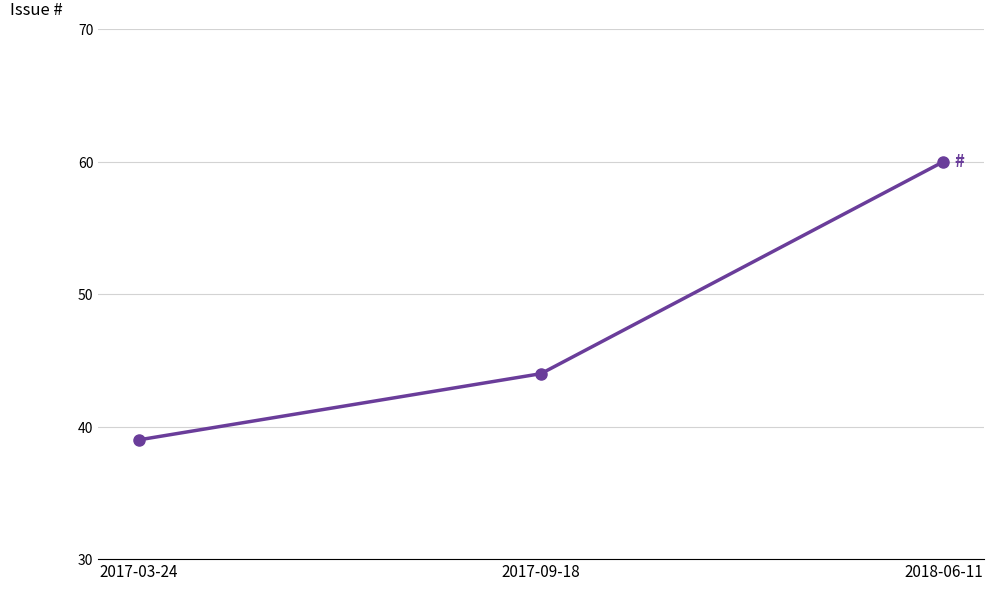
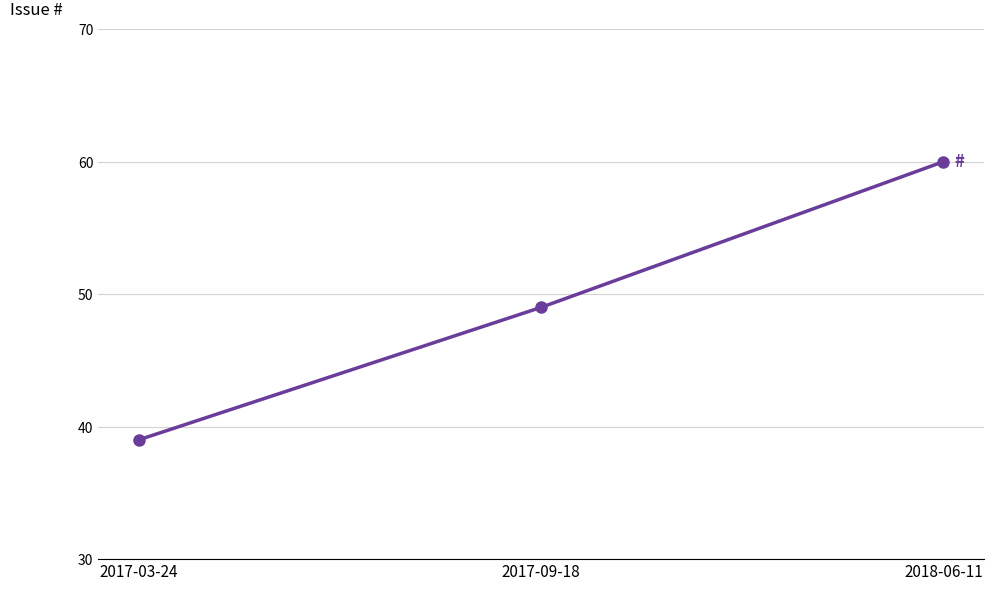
  {
    "2017-03-24": 39,
-   "2017-09-18": 44,
+   "2017-09-18": 49,
    "2018-06-11": 60
  }
